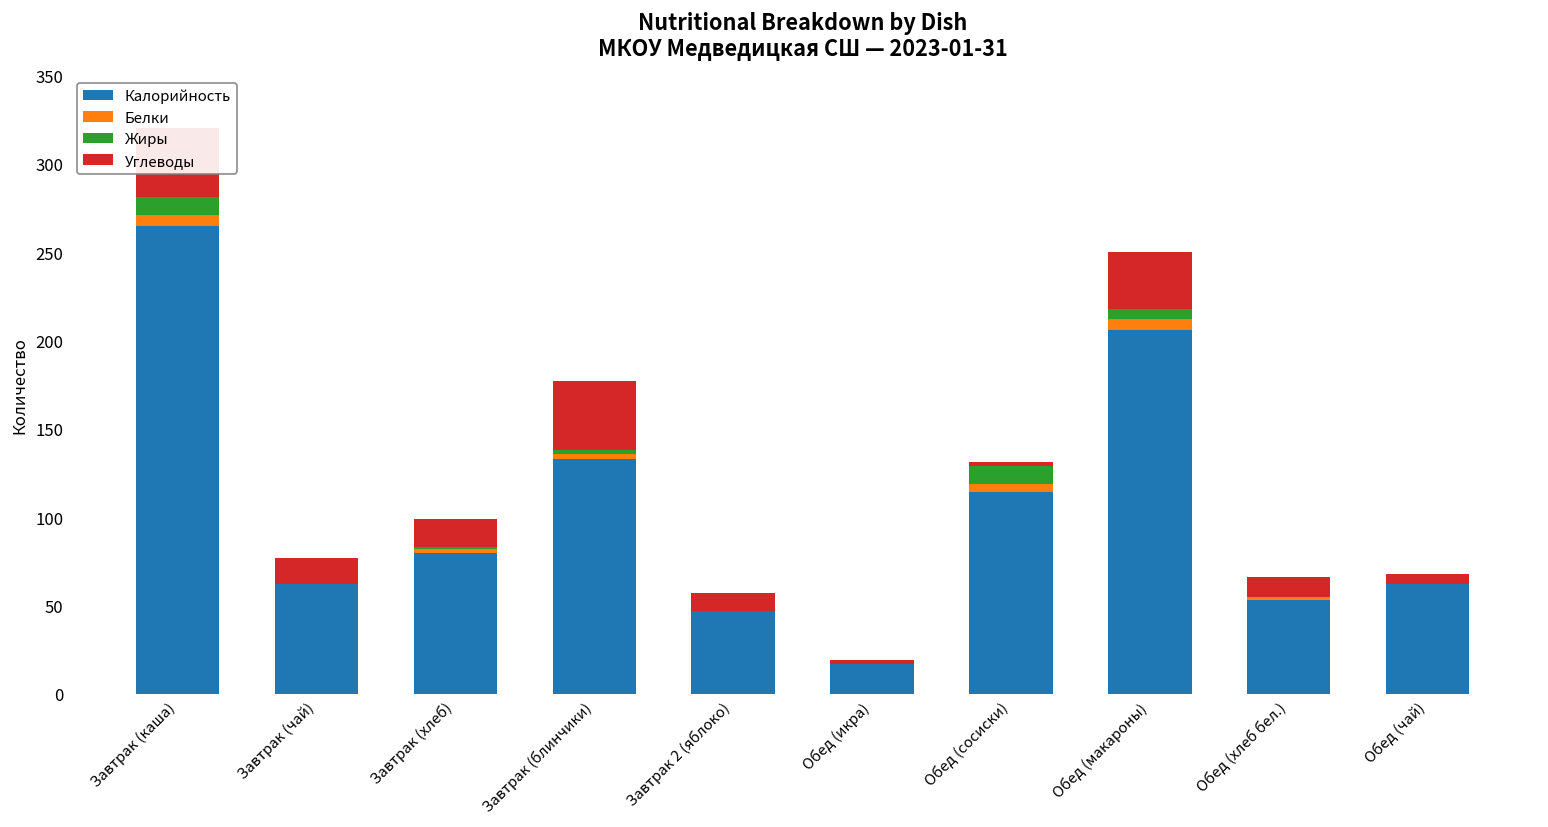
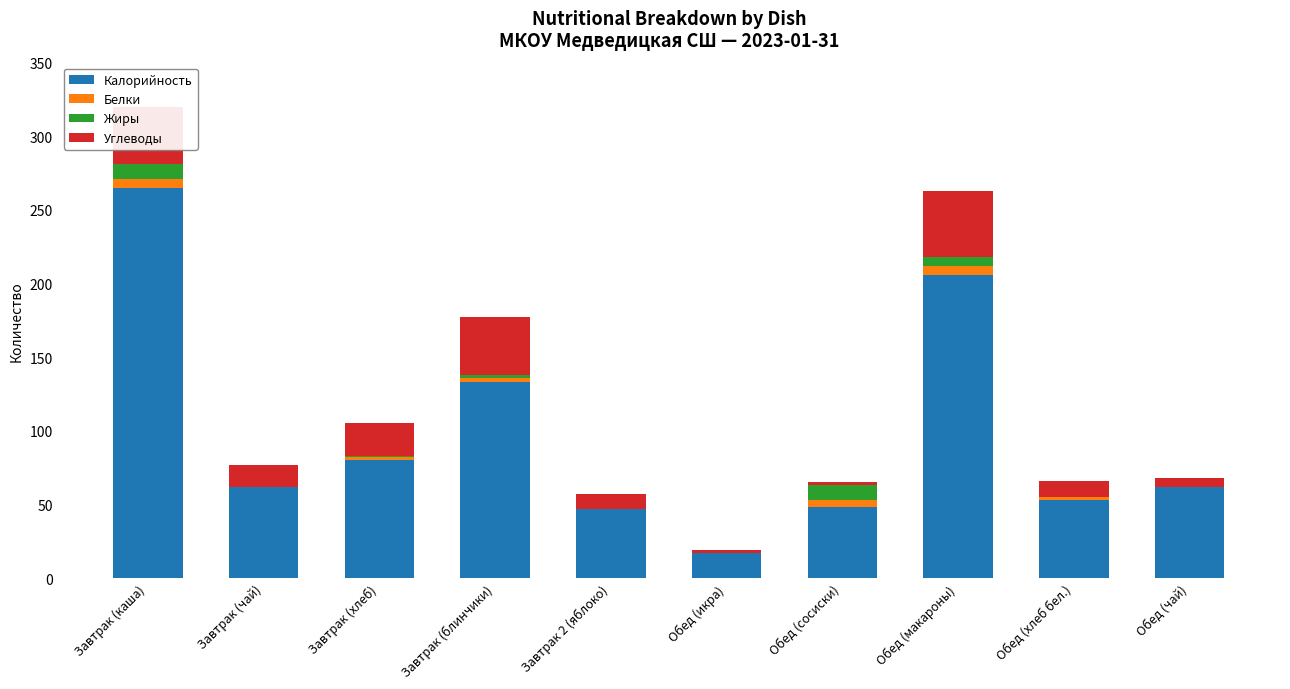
  {
    "Калорийность": {
      "Завтрак (каша)": 265,
      "Завтрак (чай)": 62,
      "Завтрак (хлеб)": 80,
      "Завтрак (блинчики)": 133,
      "Завтрак 2 (яблоко)": 47,
      "Обед (икра)": 17,
-     "Обед (сосиски)": 114,
+     "Обед (сосиски)": 48,
      "Обед (макароны)": 206,
      "Обед (хлеб бел.)": 53,
      "Обед (чай)": 62
    },
    "Белки": {
      "Завтрак (каша)": 6,
      "Завтрак (чай)": 0,
      "Завтрак (хлеб)": 2,
      "Завтрак (блинчики)": 3,
      "Завтрак 2 (яблоко)": 0,
      "Обед (икра)": 0,
      "Обед (сосиски)": 5,
      "Обед (макароны)": 6,
      "Обед (хлеб бел.)": 2,
      "Обед (чай)": 0
    },
    "Жиры": {
      "Завтрак (каша)": 10,
      "Завтрак (чай)": 0,
      "Завтрак (блинчики)": 2,
      "Завтрак 2 (яблоко)": 0,
      "Обед (икра)": 0,
      "Обед (сосиски)": 10,
      "Обед (макароны)": 6,
      "Обед (хлеб бел.)": 0,
      "Обед (чай)": 0
    },
    "Углеводы": {
      "Завтрак (чай)": 15,
-     "Завтрак (хлеб)": 16,
+     "Завтрак (хлеб)": 22,
      "Завтрак (блинчики)": 39,
      "Завтрак 2 (яблоко)": 10,
      "Обед (икра)": 2,
      "Обед (сосиски)": 2,
-     "Обед (макароны)": 32,
+     "Обед (макароны)": 45,
      "Обед (хлеб бел.)": 11,
      "Обед (чай)": 6
    }
  }
